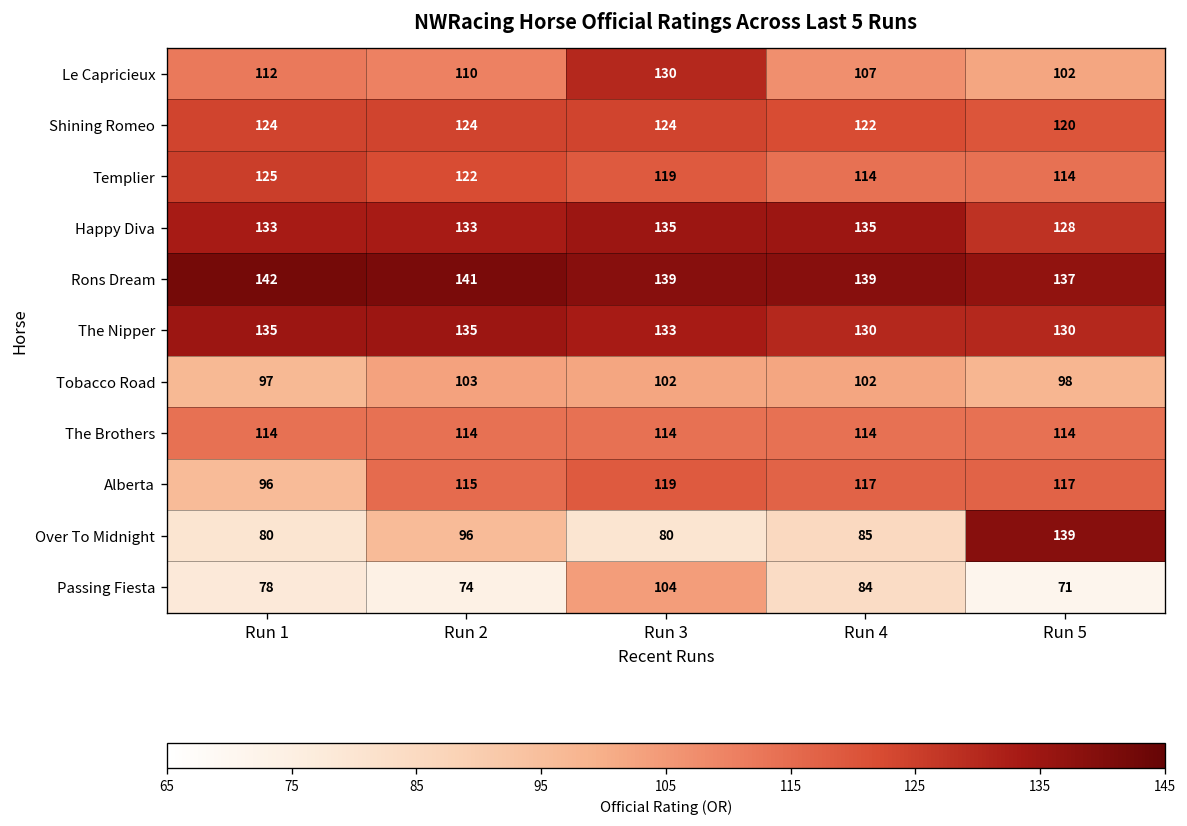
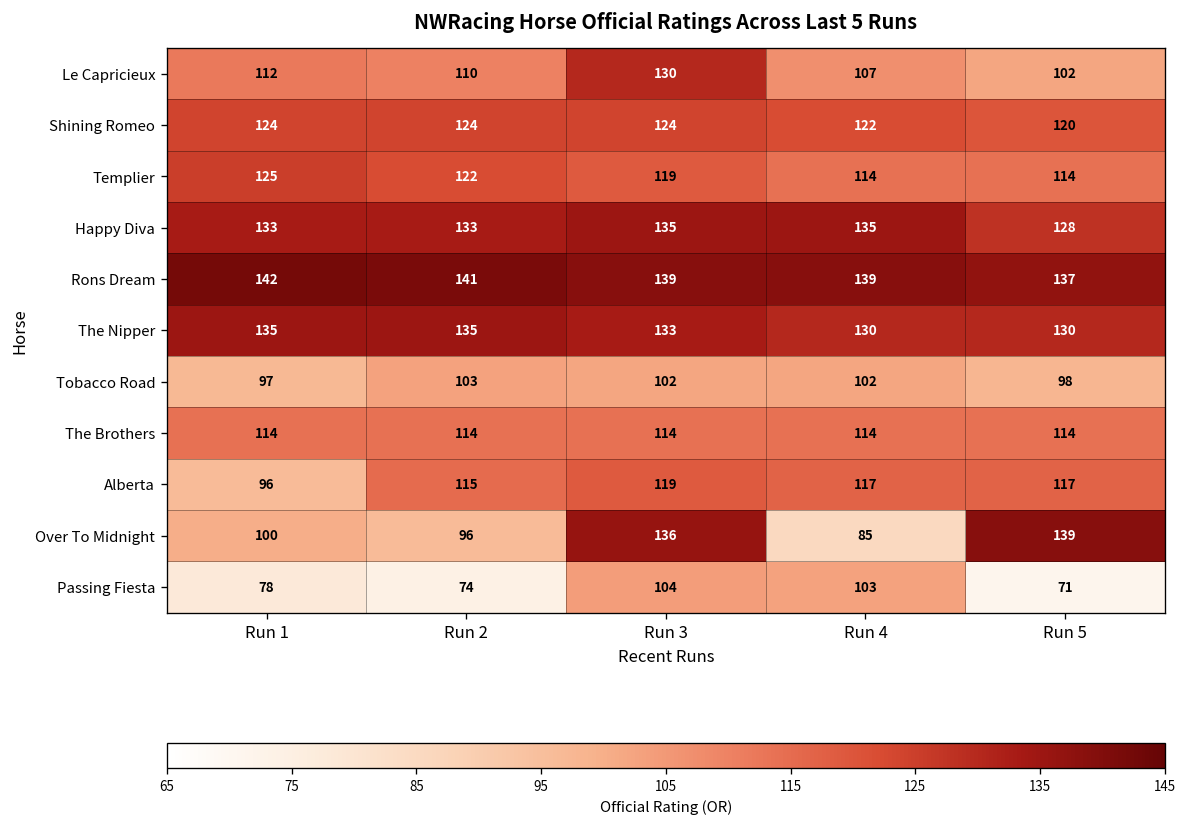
  {
    "Le Capricieux": {
      "Run 1": 112,
      "Run 2": 110,
      "Run 3": 130,
      "Run 4": 107,
      "Run 5": 102
    },
    "Shining Romeo": {
      "Run 1": 124,
      "Run 2": 124,
      "Run 3": 124,
      "Run 4": 122,
      "Run 5": 120
    },
    "Templier": {
      "Run 1": 125,
      "Run 2": 122,
      "Run 3": 119,
      "Run 4": 114,
      "Run 5": 114
    },
    "Happy Diva": {
      "Run 1": 133,
      "Run 2": 133,
      "Run 3": 135,
      "Run 4": 135,
      "Run 5": 128
    },
    "Rons Dream": {
      "Run 1": 142,
      "Run 2": 141,
      "Run 3": 139,
      "Run 4": 139,
      "Run 5": 137
    },
    "The Nipper": {
      "Run 1": 135,
      "Run 2": 135,
      "Run 3": 133,
      "Run 4": 130,
      "Run 5": 130
    },
    "Tobacco Road": {
      "Run 1": 97,
      "Run 2": 103,
      "Run 3": 102,
      "Run 4": 102,
      "Run 5": 98
    },
    "The Brothers": {
      "Run 1": 114,
      "Run 2": 114,
      "Run 3": 114,
      "Run 4": 114,
      "Run 5": 114
    },
    "Alberta": {
      "Run 1": 96,
      "Run 2": 115,
      "Run 3": 119,
      "Run 4": 117,
      "Run 5": 117
    },
    "Over To Midnight": {
-     "Run 1": 80,
+     "Run 1": 100,
      "Run 2": 96,
-     "Run 3": 80,
+     "Run 3": 136,
      "Run 4": 85,
      "Run 5": 139
    },
    "Passing Fiesta": {
      "Run 1": 78,
      "Run 2": 74,
      "Run 3": 104,
-     "Run 4": 84,
+     "Run 4": 103,
      "Run 5": 71
    }
  }
